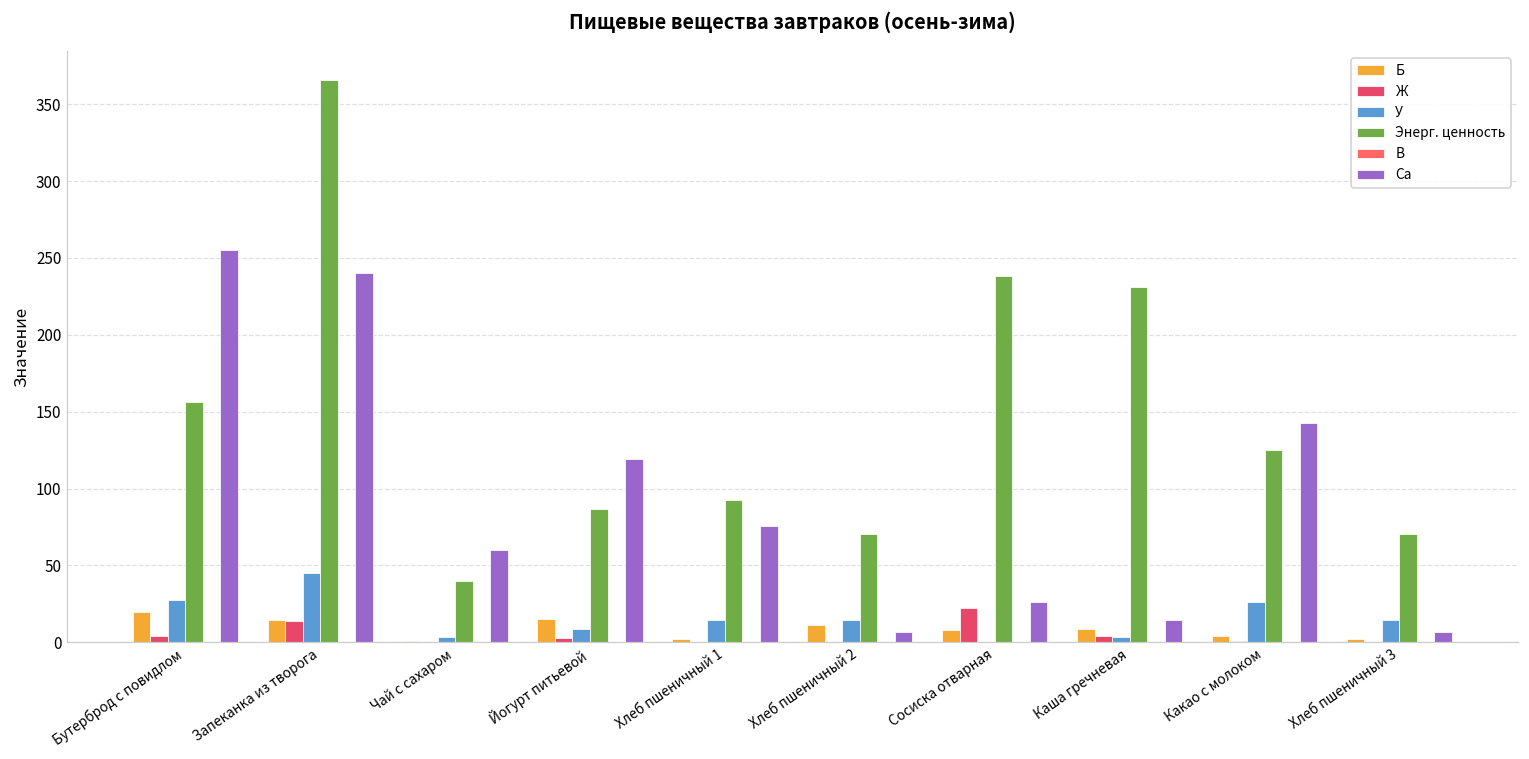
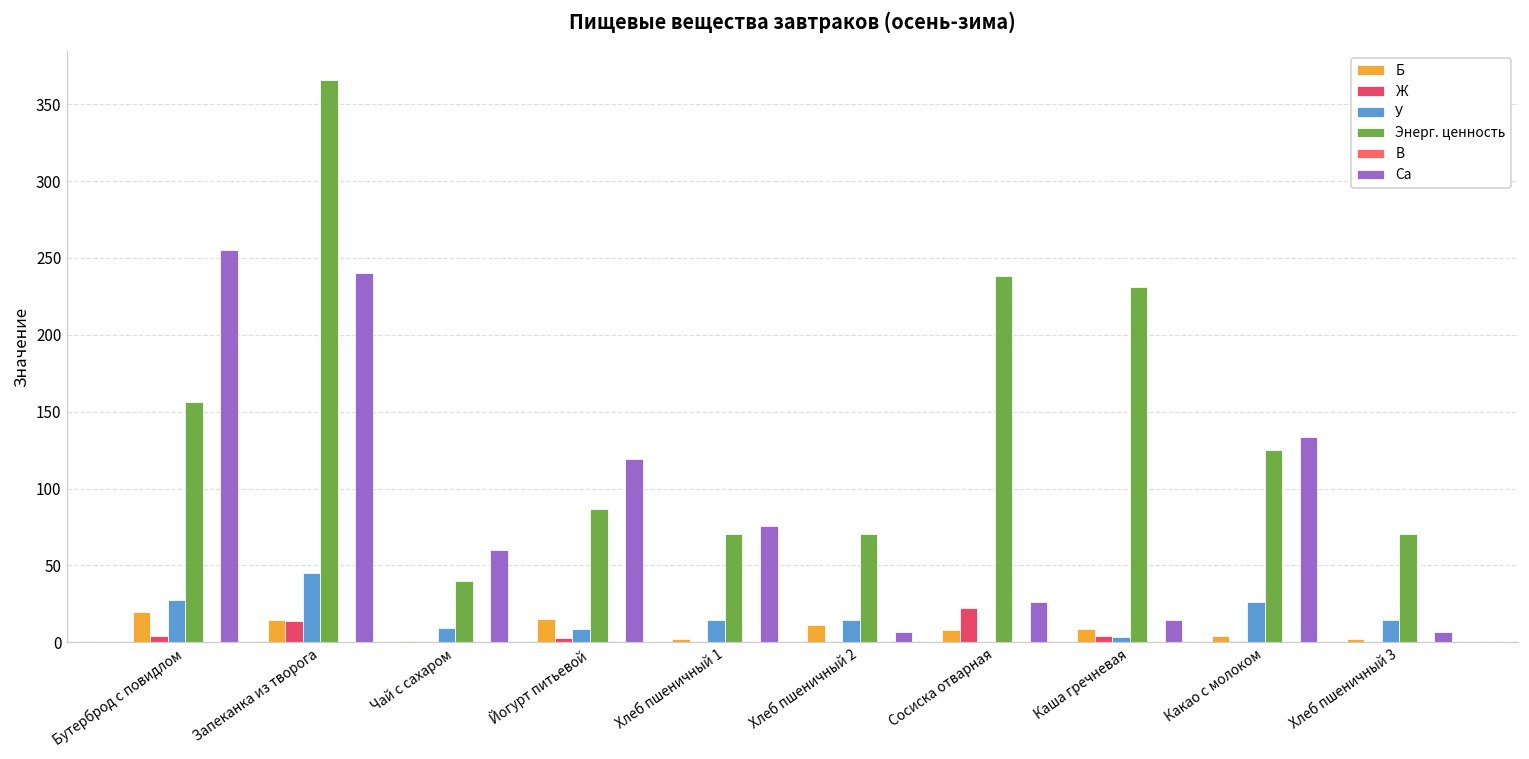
  {
    "Б": {
      "Бутерброд с повидлом": 20,
      "Запеканка из творога": 15,
      "Йогурт питьевой": 15,
      "Хлеб пшеничный 1": 2,
      "Хлеб пшеничный 2": 11,
      "Сосиска отварная": 8,
      "Каша гречневая": 9,
      "Какао с молоком": 4,
      "Хлеб пшеничный 3": 2
    },
    "У": {
      "Бутерброд с повидлом": 28,
      "Запеканка из творога": 45,
-     "Чай с сахаром": 3,
+     "Чай с сахаром": 9,
      "Йогурт питьевой": 9,
      "Хлеб пшеничный 1": 14,
      "Хлеб пшеничный 2": 14,
      "Каша гречневая": 4,
      "Какао с молоком": 26,
      "Хлеб пшеничный 3": 14
    },
    "Энерг. ценность": {
      "Бутерброд с повидлом": 156,
      "Запеканка из творога": 366,
      "Чай с сахаром": 40,
      "Йогурт питьевой": 87,
-     "Хлеб пшеничный 1": 92,
+     "Хлеб пшеничный 1": 70,
      "Хлеб пшеничный 2": 70,
      "Сосиска отварная": 238,
      "Каша гречневая": 231,
      "Какао с молоком": 125,
      "Хлеб пшеничный 3": 70
    },
    "Са": {
      "Бутерброд с повидлом": 255,
      "Запеканка из творога": 240,
      "Чай с сахаром": 60,
      "Йогурт питьевой": 119,
      "Хлеб пшеничный 1": 75,
      "Хлеб пшеничный 2": 7,
      "Сосиска отварная": 26,
      "Каша гречневая": 15,
-     "Какао с молоком": 143,
+     "Какао с молоком": 133,
      "Хлеб пшеничный 3": 7
    }
  }
